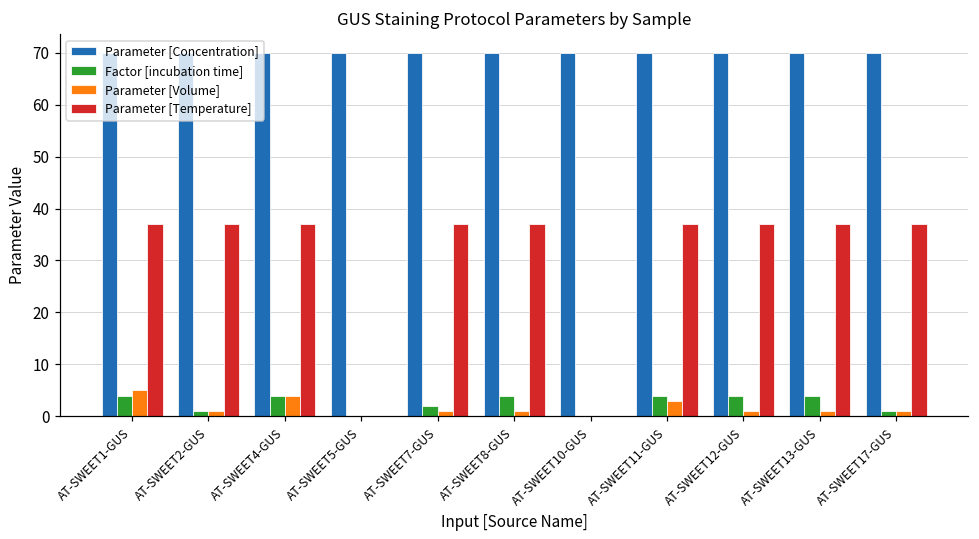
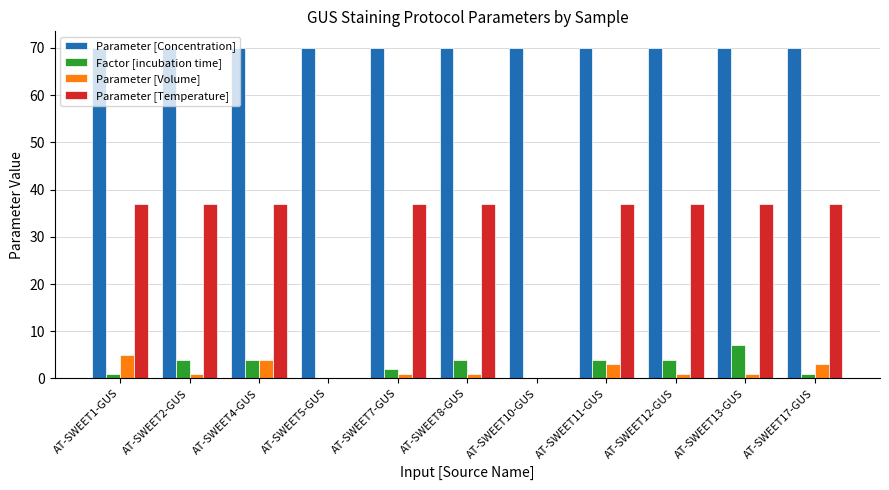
  {
    "Parameter [Concentration]": {
      "AT-SWEET5-GUS": 70,
      "AT-SWEET7-GUS": 70,
      "AT-SWEET8-GUS": 70,
      "AT-SWEET10-GUS": 70,
      "AT-SWEET11-GUS": 70,
      "AT-SWEET12-GUS": 70,
      "AT-SWEET13-GUS": 70,
      "AT-SWEET17-GUS": 70
    },
    "Factor [incubation time]": {
-     "AT-SWEET1-GUS": 4,
-     "AT-SWEET2-GUS": 1,
+     "AT-SWEET1-GUS": 1,
+     "AT-SWEET2-GUS": 4,
      "AT-SWEET4-GUS": 4,
      "AT-SWEET5-GUS": 0,
      "AT-SWEET7-GUS": 2,
      "AT-SWEET8-GUS": 4,
      "AT-SWEET10-GUS": 0,
      "AT-SWEET11-GUS": 4,
      "AT-SWEET12-GUS": 4,
-     "AT-SWEET13-GUS": 4,
+     "AT-SWEET13-GUS": 7,
      "AT-SWEET17-GUS": 1
    },
    "Parameter [Volume]": {
      "AT-SWEET1-GUS": 5,
      "AT-SWEET2-GUS": 1,
      "AT-SWEET4-GUS": 4,
      "AT-SWEET5-GUS": 0,
      "AT-SWEET7-GUS": 1,
      "AT-SWEET8-GUS": 1,
      "AT-SWEET10-GUS": 0,
      "AT-SWEET11-GUS": 3,
      "AT-SWEET12-GUS": 1,
      "AT-SWEET13-GUS": 1,
-     "AT-SWEET17-GUS": 1
+     "AT-SWEET17-GUS": 3
    },
    "Parameter [Temperature]": {
      "AT-SWEET1-GUS": 37,
      "AT-SWEET2-GUS": 37,
      "AT-SWEET4-GUS": 37,
      "AT-SWEET5-GUS": 0,
      "AT-SWEET7-GUS": 37,
      "AT-SWEET8-GUS": 37,
      "AT-SWEET10-GUS": 0,
      "AT-SWEET11-GUS": 37,
      "AT-SWEET12-GUS": 37,
      "AT-SWEET13-GUS": 37,
      "AT-SWEET17-GUS": 37
    }
  }
